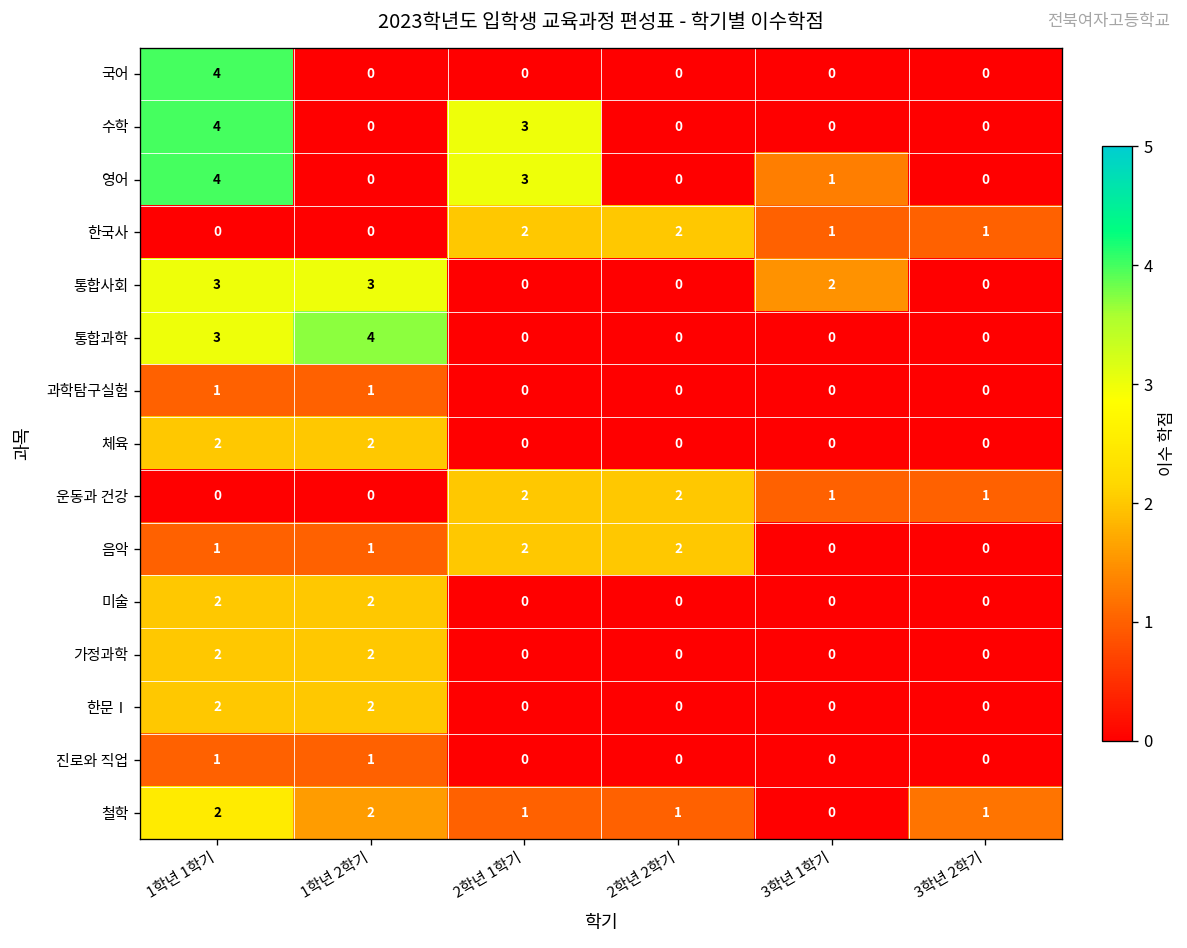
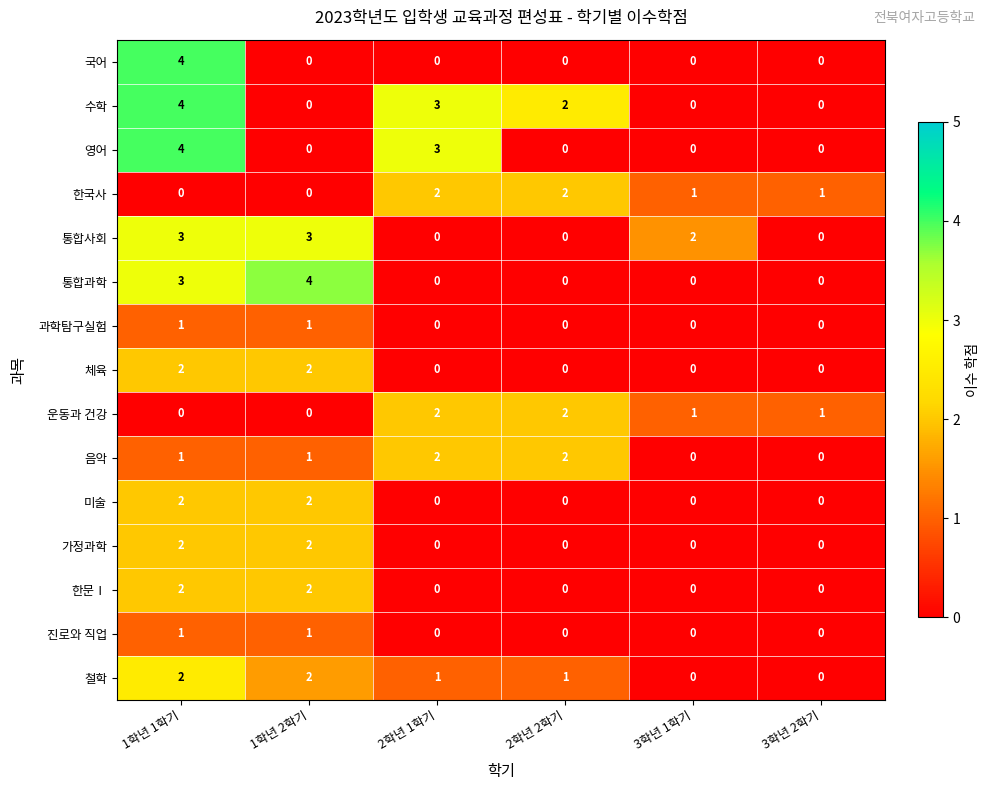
  {
    "국어": {
      "1학년 1학기": 4,
      "1학년 2학기": 0,
      "2학년 1학기": 0,
      "2학년 2학기": 0,
      "3학년 1학기": 0,
      "3학년 2학기": 0
    },
    "수학": {
      "1학년 1학기": 4,
      "1학년 2학기": 0,
      "2학년 1학기": 3,
-     "2학년 2학기": 0,
+     "2학년 2학기": 2,
      "3학년 1학기": 0,
      "3학년 2학기": 0
    },
    "영어": {
      "1학년 1학기": 4,
      "1학년 2학기": 0,
      "2학년 1학기": 3,
      "2학년 2학기": 0,
-     "3학년 1학기": 1,
+     "3학년 1학기": 0,
      "3학년 2학기": 0
    },
    "한국사": {
      "1학년 1학기": 0,
      "1학년 2학기": 0,
      "2학년 1학기": 2,
      "2학년 2학기": 2,
      "3학년 1학기": 1,
      "3학년 2학기": 1
    },
    "통합사회": {
      "1학년 1학기": 3,
      "1학년 2학기": 3,
      "2학년 1학기": 0,
      "2학년 2학기": 0,
      "3학년 1학기": 2,
      "3학년 2학기": 0
    },
    "통합과학": {
      "1학년 1학기": 3,
      "1학년 2학기": 4,
      "2학년 1학기": 0,
      "2학년 2학기": 0,
      "3학년 1학기": 0,
      "3학년 2학기": 0
    },
    "과학탐구실험": {
      "1학년 1학기": 1,
      "1학년 2학기": 1,
      "2학년 1학기": 0,
      "2학년 2학기": 0,
      "3학년 1학기": 0,
      "3학년 2학기": 0
    },
    "체육": {
      "1학년 1학기": 2,
      "1학년 2학기": 2,
      "2학년 1학기": 0,
      "2학년 2학기": 0,
      "3학년 1학기": 0,
      "3학년 2학기": 0
    },
    "운동과 건강": {
      "1학년 1학기": 0,
      "1학년 2학기": 0,
      "2학년 1학기": 2,
      "2학년 2학기": 2,
      "3학년 1학기": 1,
      "3학년 2학기": 1
    },
    "음악": {
      "1학년 1학기": 1,
      "1학년 2학기": 1,
      "2학년 1학기": 2,
      "2학년 2학기": 2,
      "3학년 1학기": 0,
      "3학년 2학기": 0
    },
    "미술": {
      "1학년 1학기": 2,
      "1학년 2학기": 2,
      "2학년 1학기": 0,
      "2학년 2학기": 0,
      "3학년 1학기": 0,
      "3학년 2학기": 0
    },
    "가정과학": {
      "1학년 1학기": 2,
      "1학년 2학기": 2,
      "2학년 1학기": 0,
      "2학년 2학기": 0,
      "3학년 1학기": 0,
      "3학년 2학기": 0
    },
    "한문Ⅰ": {
      "1학년 1학기": 2,
      "1학년 2학기": 2,
      "2학년 1학기": 0,
      "2학년 2학기": 0,
      "3학년 1학기": 0,
      "3학년 2학기": 0
    },
    "진로와 직업": {
      "1학년 1학기": 1,
      "1학년 2학기": 1,
      "2학년 1학기": 0,
      "2학년 2학기": 0,
      "3학년 1학기": 0,
      "3학년 2학기": 0
    },
    "철학": {
      "1학년 1학기": 2,
      "1학년 2학기": 2,
      "2학년 1학기": 1,
      "2학년 2학기": 1,
      "3학년 1학기": 0,
-     "3학년 2학기": 1
+     "3학년 2학기": 0
    }
  }
